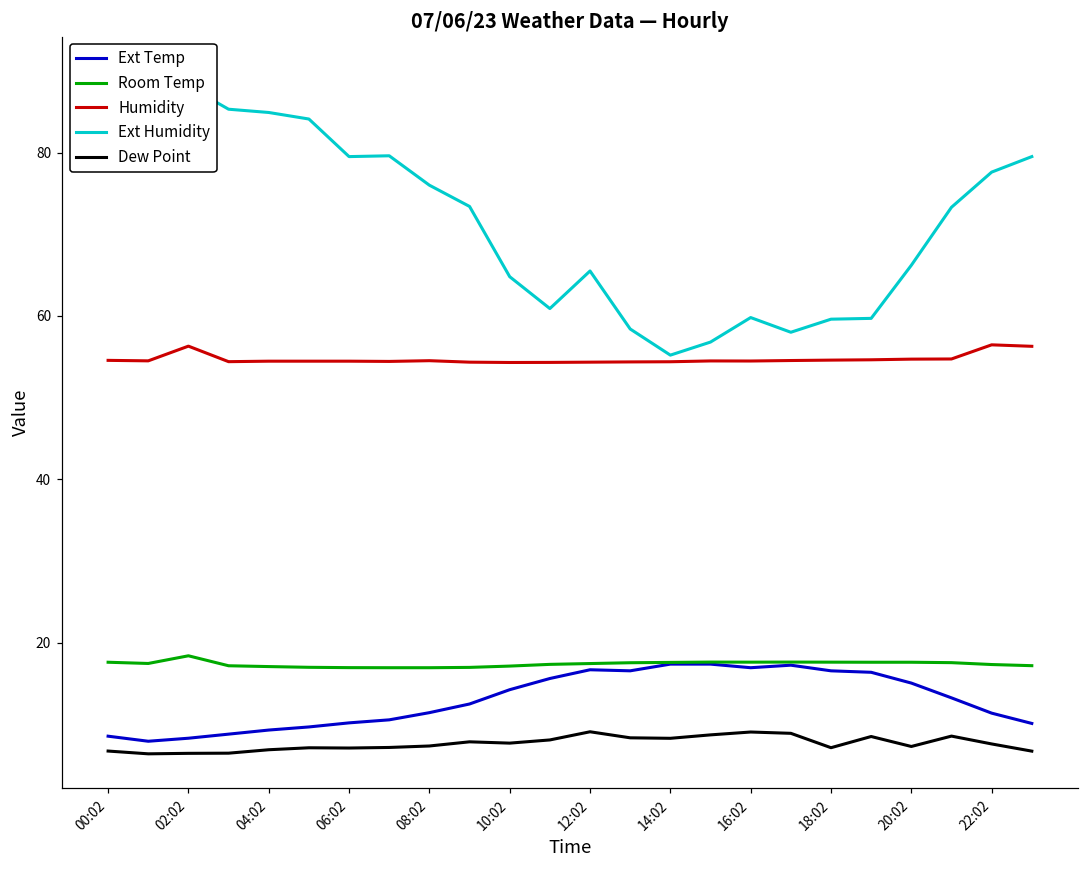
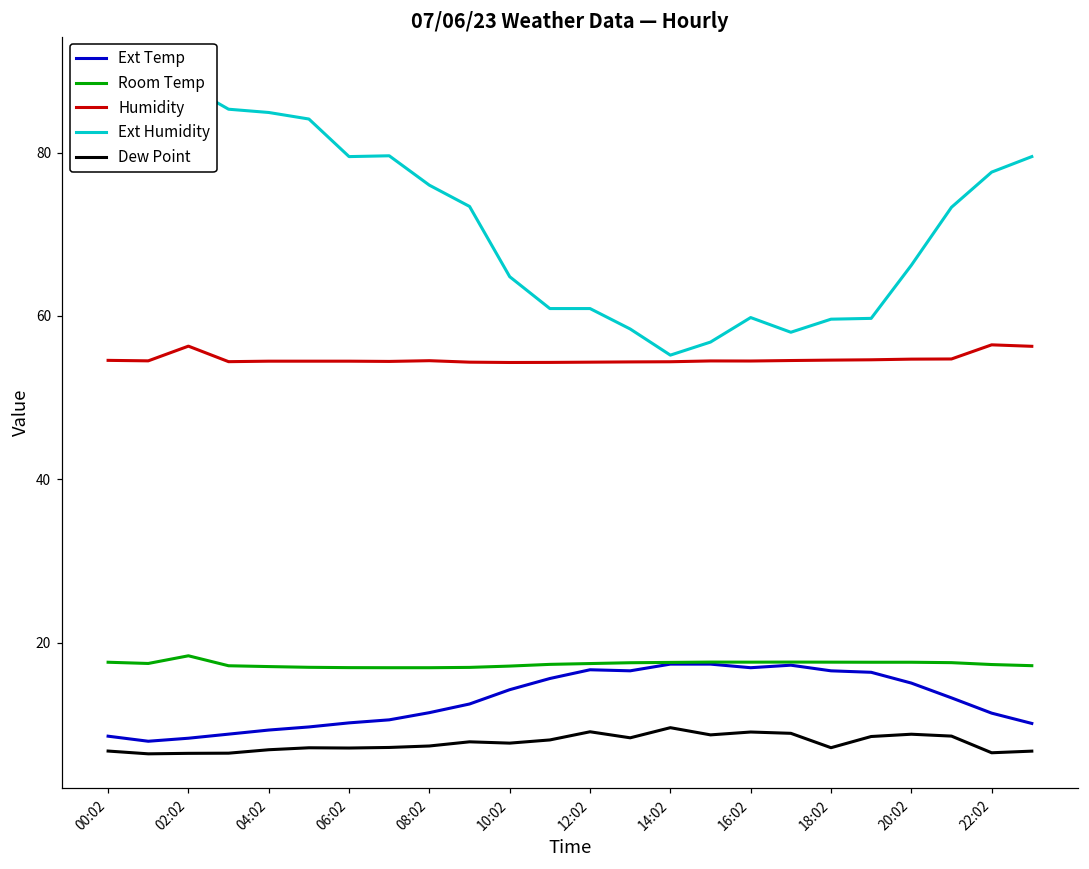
  {
    "Ext Temp": {
      "00:02": 9,
      "02:02": 8,
      "04:02": 9,
      "06:02": 10,
      "08:02": 11,
      "10:02": 14,
      "12:02": 17,
      "16:02": 17,
      "18:02": 17,
      "20:02": 15,
      "22:02": 11
    },
    "Room Temp": {
      "00:02": 18,
      "02:02": 18,
      "04:02": 17,
      "06:02": 17,
      "08:02": 17,
      "10:02": 17,
      "12:02": 17,
      "16:02": 18,
      "18:02": 18,
      "20:02": 18,
      "22:02": 17
    },
    "Humidity": {
      "00:02": 55,
      "02:02": 56,
      "04:02": 54,
      "06:02": 54,
      "08:02": 55,
      "10:02": 54,
      "12:02": 54,
      "14:02": 54,
      "16:02": 54,
      "18:02": 55,
      "20:02": 55,
      "22:02": 56
    },
    "Ext Humidity": {
      "04:02": 85,
      "06:02": 80,
      "08:02": 76,
      "10:02": 65,
-     "12:02": 66,
+     "12:02": 61,
      "14:02": 55,
      "16:02": 60,
      "18:02": 60,
      "20:02": 66,
      "22:02": 78
    },
    "Dew Point": {
      "00:02": 7,
      "02:02": 6,
      "04:02": 7,
      "06:02": 7,
      "08:02": 7,
      "10:02": 8,
      "12:02": 9,
-     "14:02": 8,
+     "14:02": 10,
      "16:02": 9,
      "18:02": 7,
-     "20:02": 7,
-     "22:02": 8
+     "20:02": 9,
+     "22:02": 7
    }
  }
